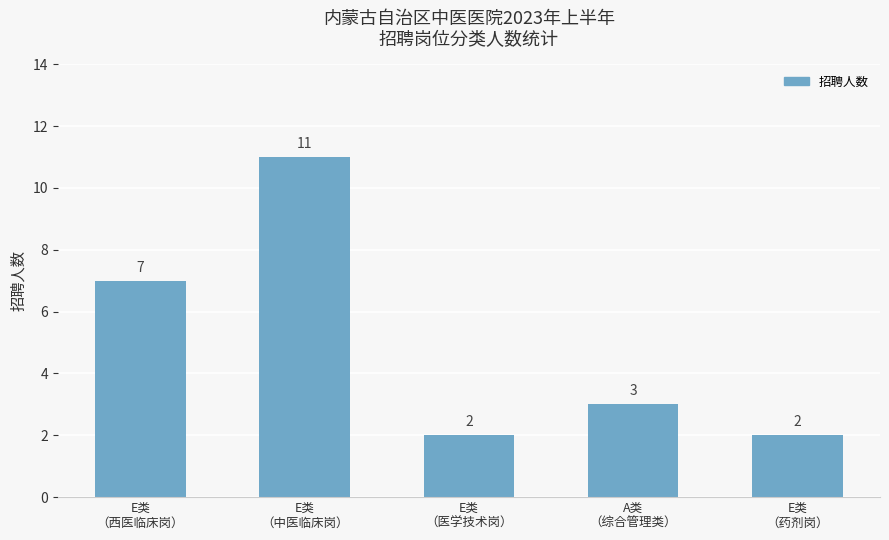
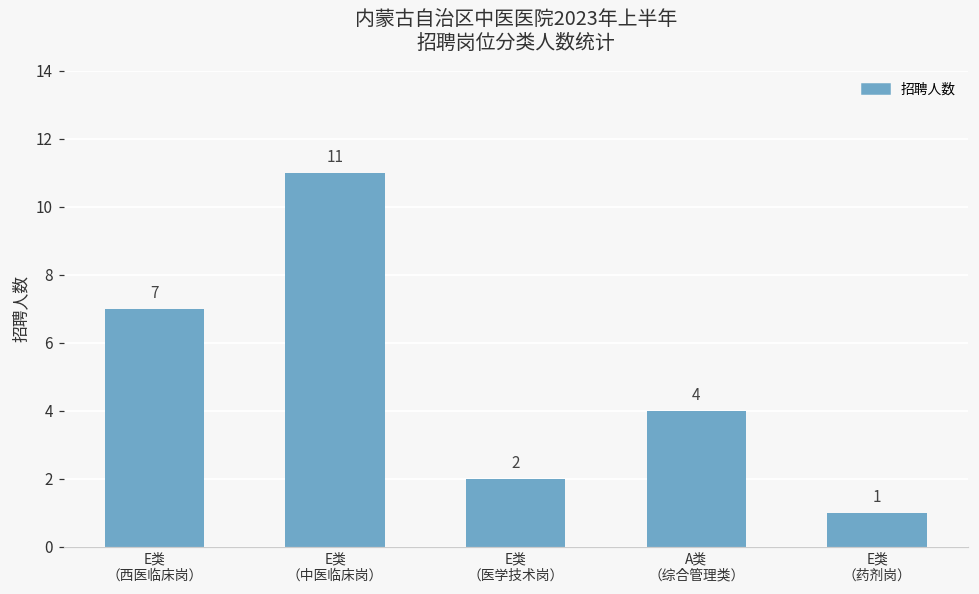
  {
    "E类 （西医临床岗）": 7,
    "E类 （中医临床岗）": 11,
    "E类 （医学技术岗）": 2,
-   "A类 （综合管理类）": 3,
-   "E类 （药剂岗）": 2
+   "A类 （综合管理类）": 4,
+   "E类 （药剂岗）": 1
  }
